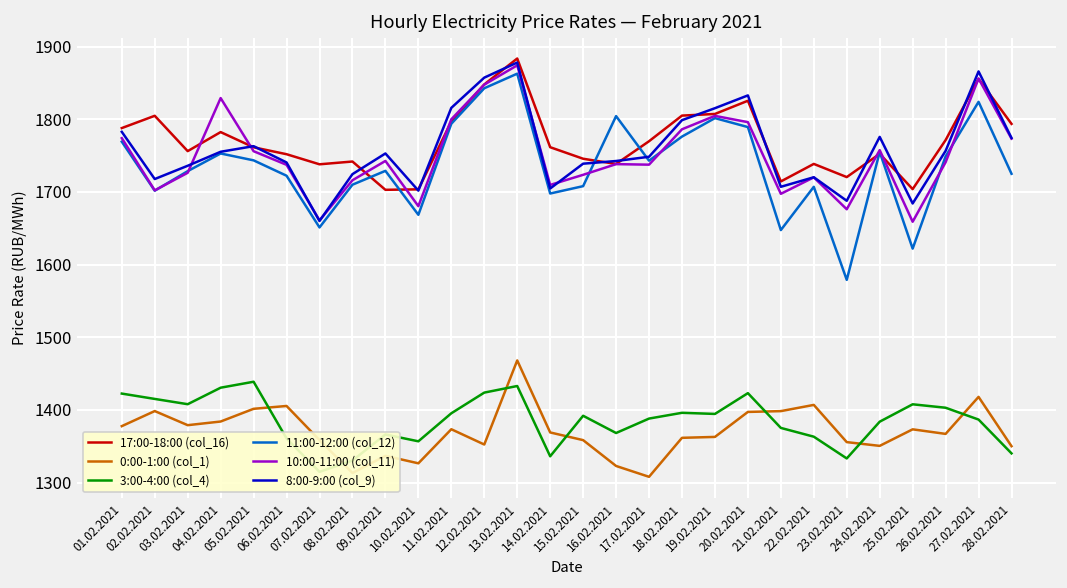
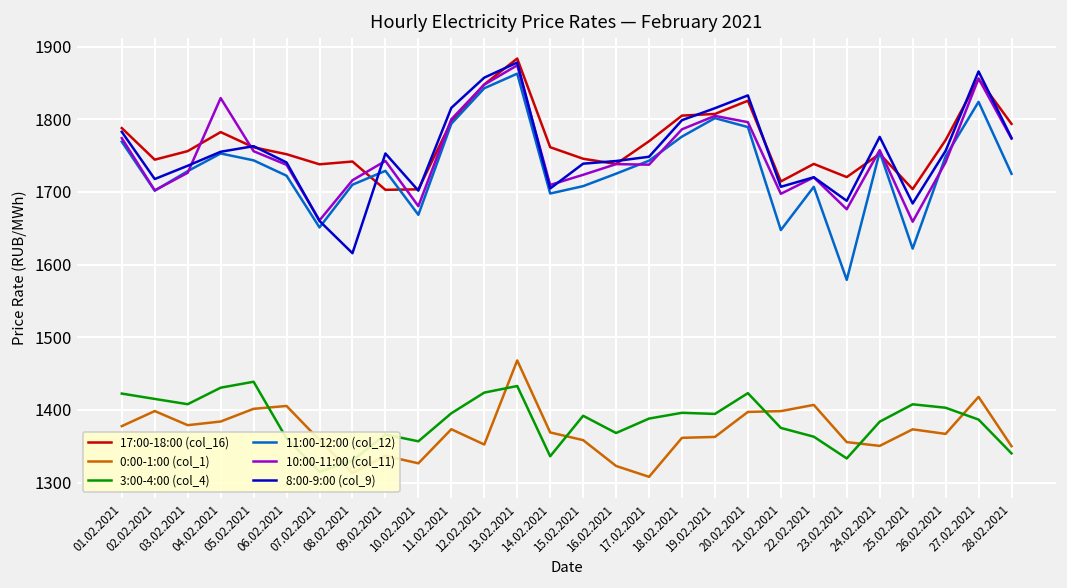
  {
    "17:00-18:00 (col_16)": {
      "01.02.2021": 1790,
-     "02.02.2021": 1800,
+     "02.02.2021": 1740,
      "03.02.2021": 1760,
      "04.02.2021": 1780,
      "06.02.2021": 1750,
      "07.02.2021": 1740,
      "08.02.2021": 1740,
      "09.02.2021": 1700,
      "13.02.2021": 1880,
      "14.02.2021": 1760,
      "15.02.2021": 1750,
      "17.02.2021": 1770,
      "18.02.2021": 1810,
      "20.02.2021": 1830,
      "21.02.2021": 1710,
      "22.02.2021": 1740,
      "23.02.2021": 1720,
      "25.02.2021": 1700,
      "26.02.2021": 1770,
      "28.02.2021": 1790
    },
    "0:00-1:00 (col_1)": {
      "01.02.2021": 1380,
      "02.02.2021": 1400,
      "03.02.2021": 1380,
      "04.02.2021": 1380,
      "05.02.2021": 1400,
      "06.02.2021": 1410,
      "10.02.2021": 1330,
      "11.02.2021": 1370,
      "12.02.2021": 1350,
      "13.02.2021": 1470,
      "14.02.2021": 1370,
      "15.02.2021": 1360,
      "16.02.2021": 1320,
      "17.02.2021": 1310,
      "18.02.2021": 1360,
      "19.02.2021": 1360,
      "20.02.2021": 1400,
      "21.02.2021": 1400,
      "22.02.2021": 1410,
      "23.02.2021": 1360,
      "24.02.2021": 1350,
      "25.02.2021": 1370,
      "26.02.2021": 1370,
      "27.02.2021": 1420,
      "28.02.2021": 1350
    },
    "3:00-4:00 (col_4)": {
      "01.02.2021": 1420,
      "02.02.2021": 1420,
      "03.02.2021": 1410,
      "04.02.2021": 1430,
      "05.02.2021": 1440,
      "10.02.2021": 1360,
      "11.02.2021": 1400,
      "12.02.2021": 1420,
      "13.02.2021": 1430,
      "14.02.2021": 1340,
      "15.02.2021": 1390,
      "16.02.2021": 1370,
      "17.02.2021": 1390,
      "18.02.2021": 1400,
      "19.02.2021": 1390,
      "20.02.2021": 1420,
      "21.02.2021": 1380,
      "22.02.2021": 1360,
      "23.02.2021": 1330,
      "24.02.2021": 1380,
      "25.02.2021": 1410,
      "26.02.2021": 1400,
      "27.02.2021": 1390,
      "28.02.2021": 1340
    },
    "11:00-12:00 (col_12)": {
      "01.02.2021": 1770,
      "05.02.2021": 1740,
      "06.02.2021": 1720,
      "07.02.2021": 1650,
      "08.02.2021": 1710,
      "09.02.2021": 1730,
      "10.02.2021": 1670,
      "12.02.2021": 1840,
      "13.02.2021": 1860,
      "14.02.2021": 1700,
      "15.02.2021": 1710,
-     "16.02.2021": 1800,
+     "16.02.2021": 1730,
      "17.02.2021": 1740,
      "18.02.2021": 1780,
      "20.02.2021": 1790,
      "21.02.2021": 1650,
      "22.02.2021": 1710,
      "23.02.2021": 1580,
      "25.02.2021": 1620,
      "26.02.2021": 1750,
      "27.02.2021": 1820,
      "28.02.2021": 1730
    },
    "10:00-11:00 (col_11)": {
      "01.02.2021": 1770,
      "04.02.2021": 1830,
      "05.02.2021": 1760,
      "08.02.2021": 1720,
      "09.02.2021": 1740,
      "10.02.2021": 1680,
      "14.02.2021": 1710,
      "15.02.2021": 1720,
      "17.02.2021": 1740,
      "18.02.2021": 1790,
      "20.02.2021": 1800,
      "21.02.2021": 1700,
      "23.02.2021": 1680,
      "25.02.2021": 1660,
      "26.02.2021": 1740
    },
    "8:00-9:00 (col_9)": {
      "01.02.2021": 1780,
      "02.02.2021": 1720,
      "03.02.2021": 1740,
-     "08.02.2021": 1720,
+     "08.02.2021": 1620,
      "09.02.2021": 1750,
      "11.02.2021": 1820,
      "12.02.2021": 1860,
      "14.02.2021": 1700,
      "15.02.2021": 1740,
      "17.02.2021": 1750,
      "18.02.2021": 1800,
      "19.02.2021": 1820,
      "20.02.2021": 1830,
      "21.02.2021": 1710,
      "23.02.2021": 1690,
      "24.02.2021": 1780,
      "25.02.2021": 1680,
      "26.02.2021": 1760,
      "27.02.2021": 1870
    }
  }
